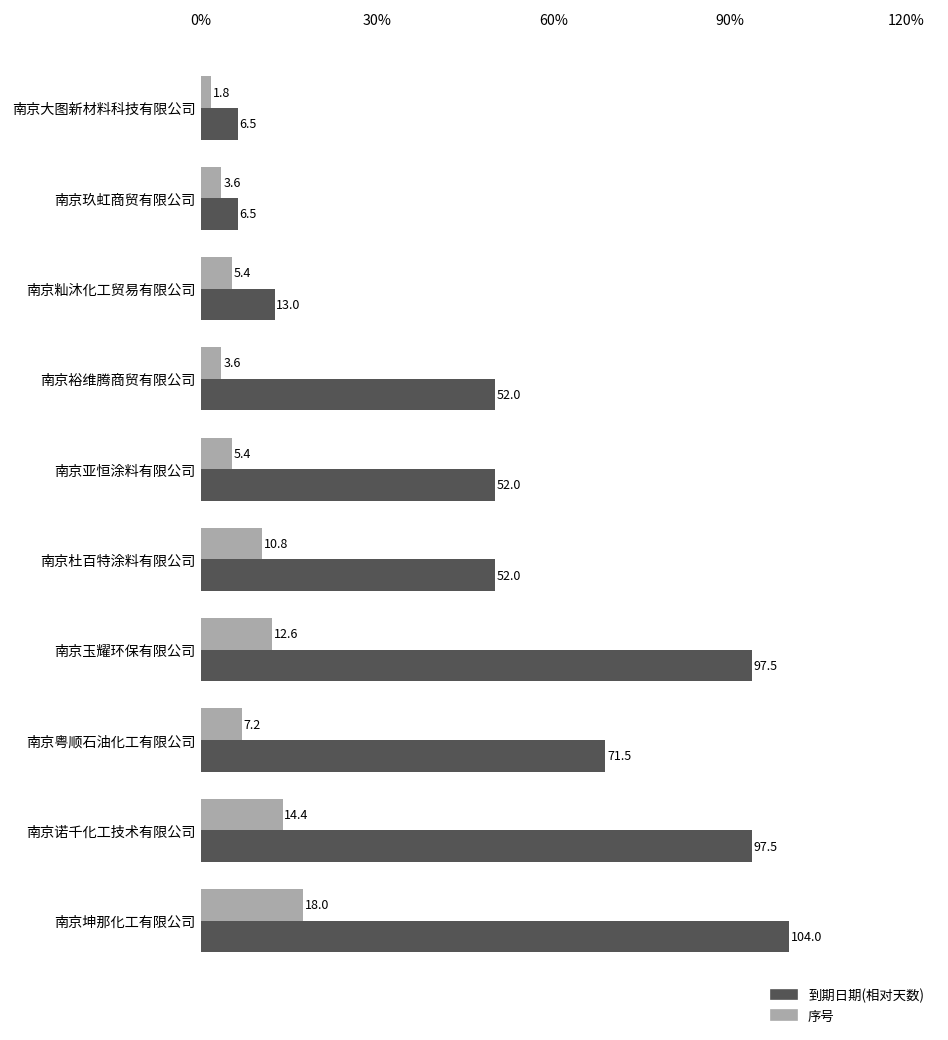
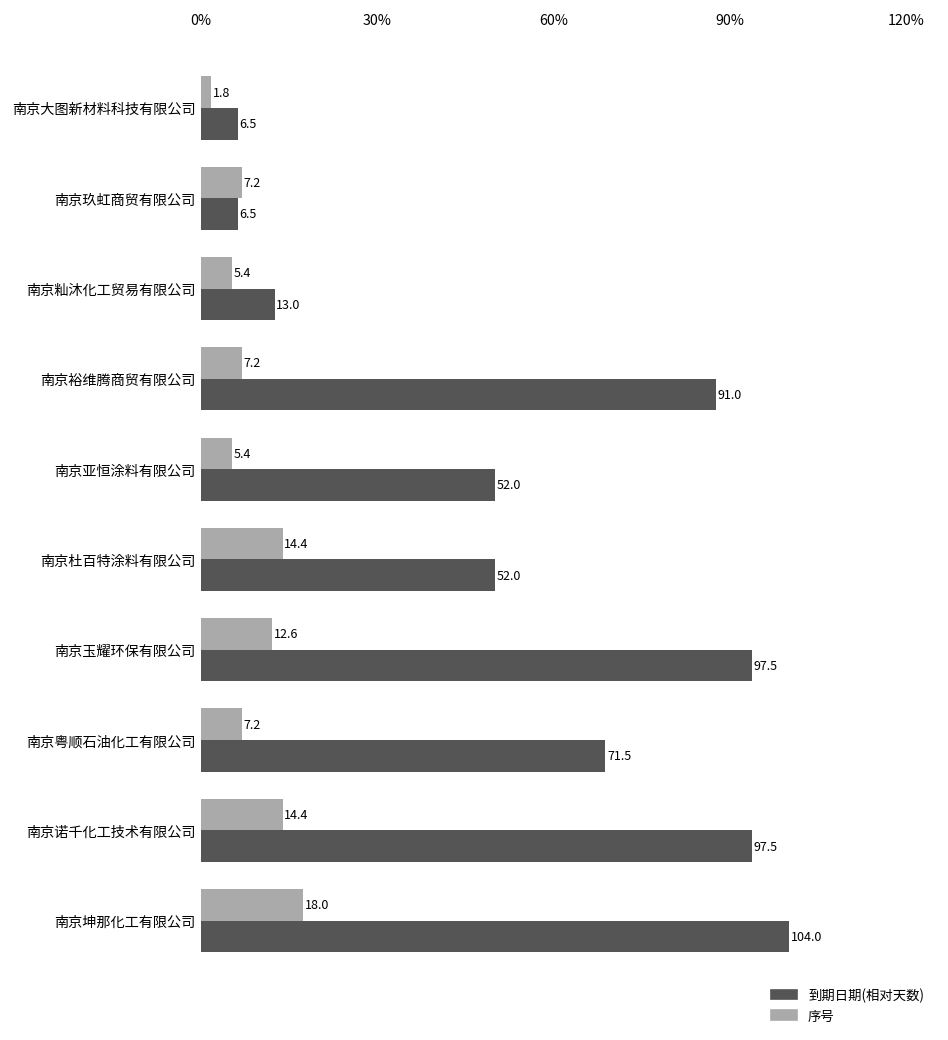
  {
    "到期日期(相对天数)": {
      "南京大图新材料科技有限公司": 6.5,
      "南京玖虹商贸有限公司": 6.5,
      "南京籼沐化工贸易有限公司": 13.0,
-     "南京裕维腾商贸有限公司": 52.0,
+     "南京裕维腾商贸有限公司": 91.0,
      "南京亚恒涂料有限公司": 52.0,
      "南京杜百特涂料有限公司": 52.0,
      "南京玉耀环保有限公司": 97.5,
      "南京粤顺石油化工有限公司": 71.5,
      "南京诺千化工技术有限公司": 97.5,
      "南京坤那化工有限公司": 104.0
    },
    "序号": {
      "南京大图新材料科技有限公司": 1.8,
-     "南京玖虹商贸有限公司": 3.6,
+     "南京玖虹商贸有限公司": 7.2,
      "南京籼沐化工贸易有限公司": 5.4,
-     "南京裕维腾商贸有限公司": 3.6,
+     "南京裕维腾商贸有限公司": 7.2,
      "南京亚恒涂料有限公司": 5.4,
-     "南京杜百特涂料有限公司": 10.8,
+     "南京杜百特涂料有限公司": 14.4,
      "南京玉耀环保有限公司": 12.6,
      "南京粤顺石油化工有限公司": 7.2,
      "南京诺千化工技术有限公司": 14.4,
      "南京坤那化工有限公司": 18.0
    }
  }
